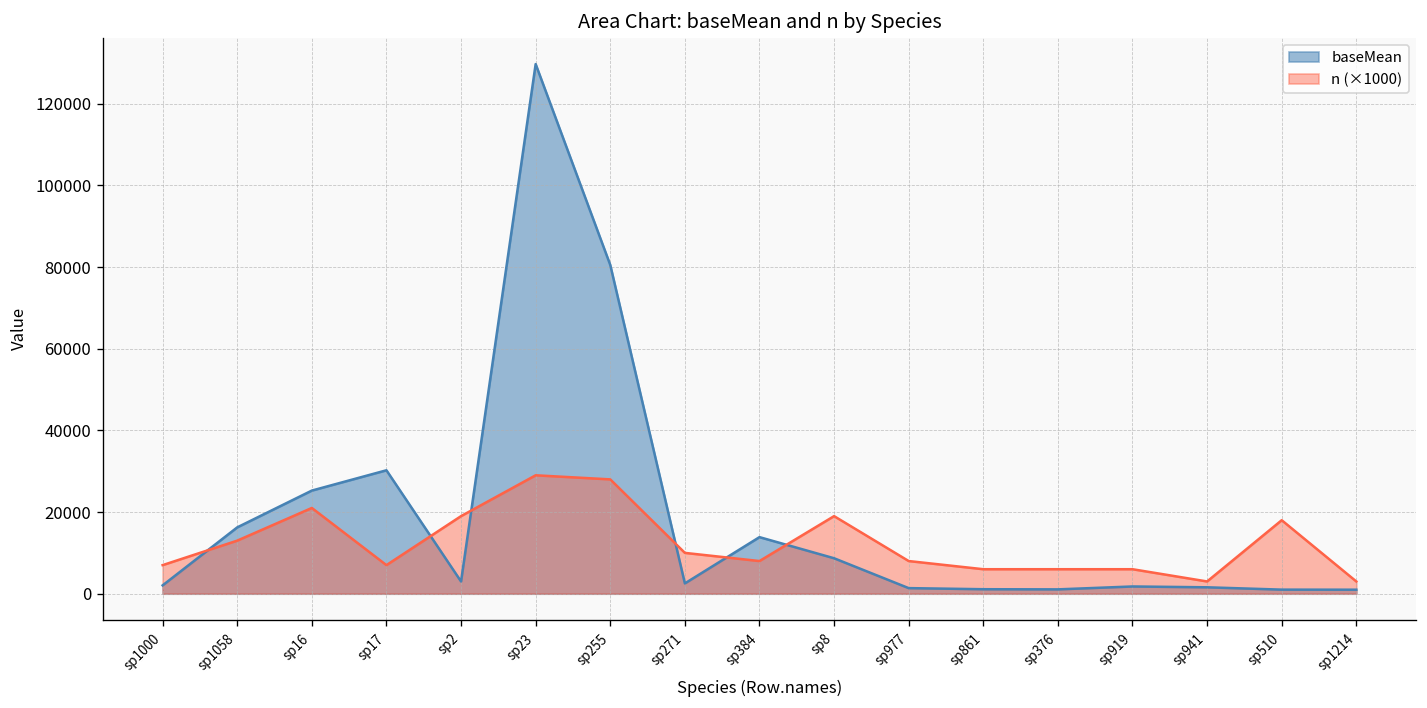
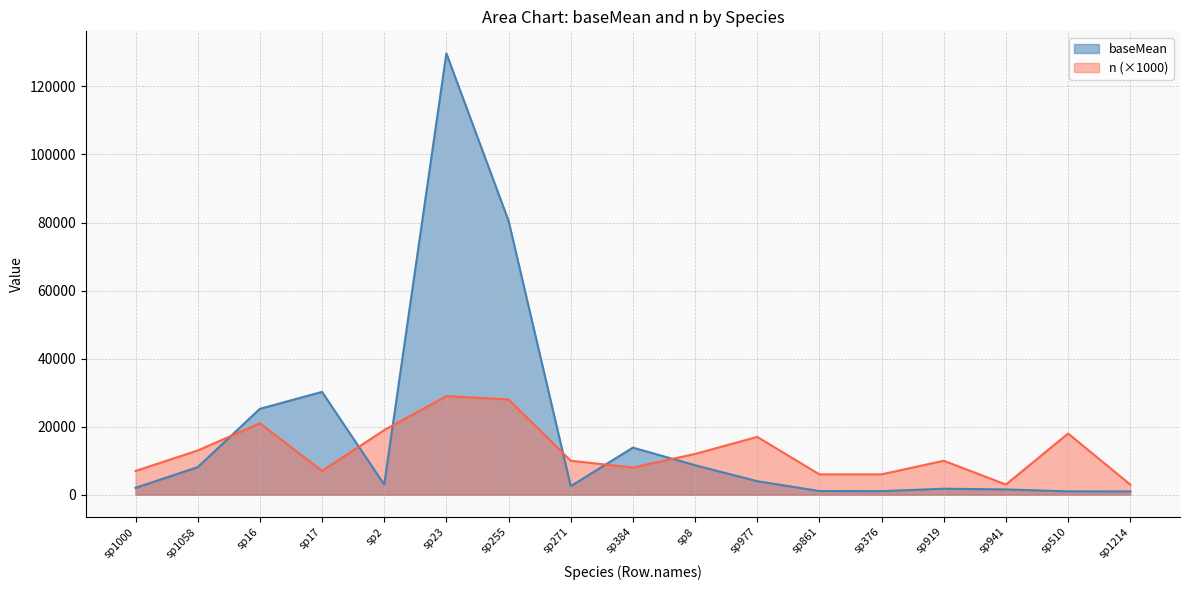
  {
    "baseMean": {
      "sp1000": 2000,
-     "sp1058": 16000,
+     "sp1058": 8000,
      "sp16": 25000,
      "sp17": 30000,
      "sp2": 3000,
      "sp23": 130000,
      "sp255": 81000,
      "sp271": 3000,
      "sp384": 14000,
      "sp8": 9000,
-     "sp977": 1000,
+     "sp977": 4000,
      "sp861": 1000,
      "sp376": 1000,
      "sp919": 2000,
      "sp941": 2000,
      "sp510": 1000,
      "sp1214": 1000
    },
    "n (×1000)": {
      "sp1000": 7000,
      "sp1058": 13000,
      "sp16": 21000,
      "sp17": 7000,
      "sp2": 19000,
      "sp23": 29000,
      "sp255": 28000,
      "sp271": 10000,
      "sp384": 8000,
-     "sp8": 19000,
-     "sp977": 8000,
+     "sp8": 12000,
+     "sp977": 17000,
      "sp861": 6000,
      "sp376": 6000,
-     "sp919": 6000,
+     "sp919": 10000,
      "sp941": 3000,
      "sp510": 18000,
      "sp1214": 3000
    }
  }
